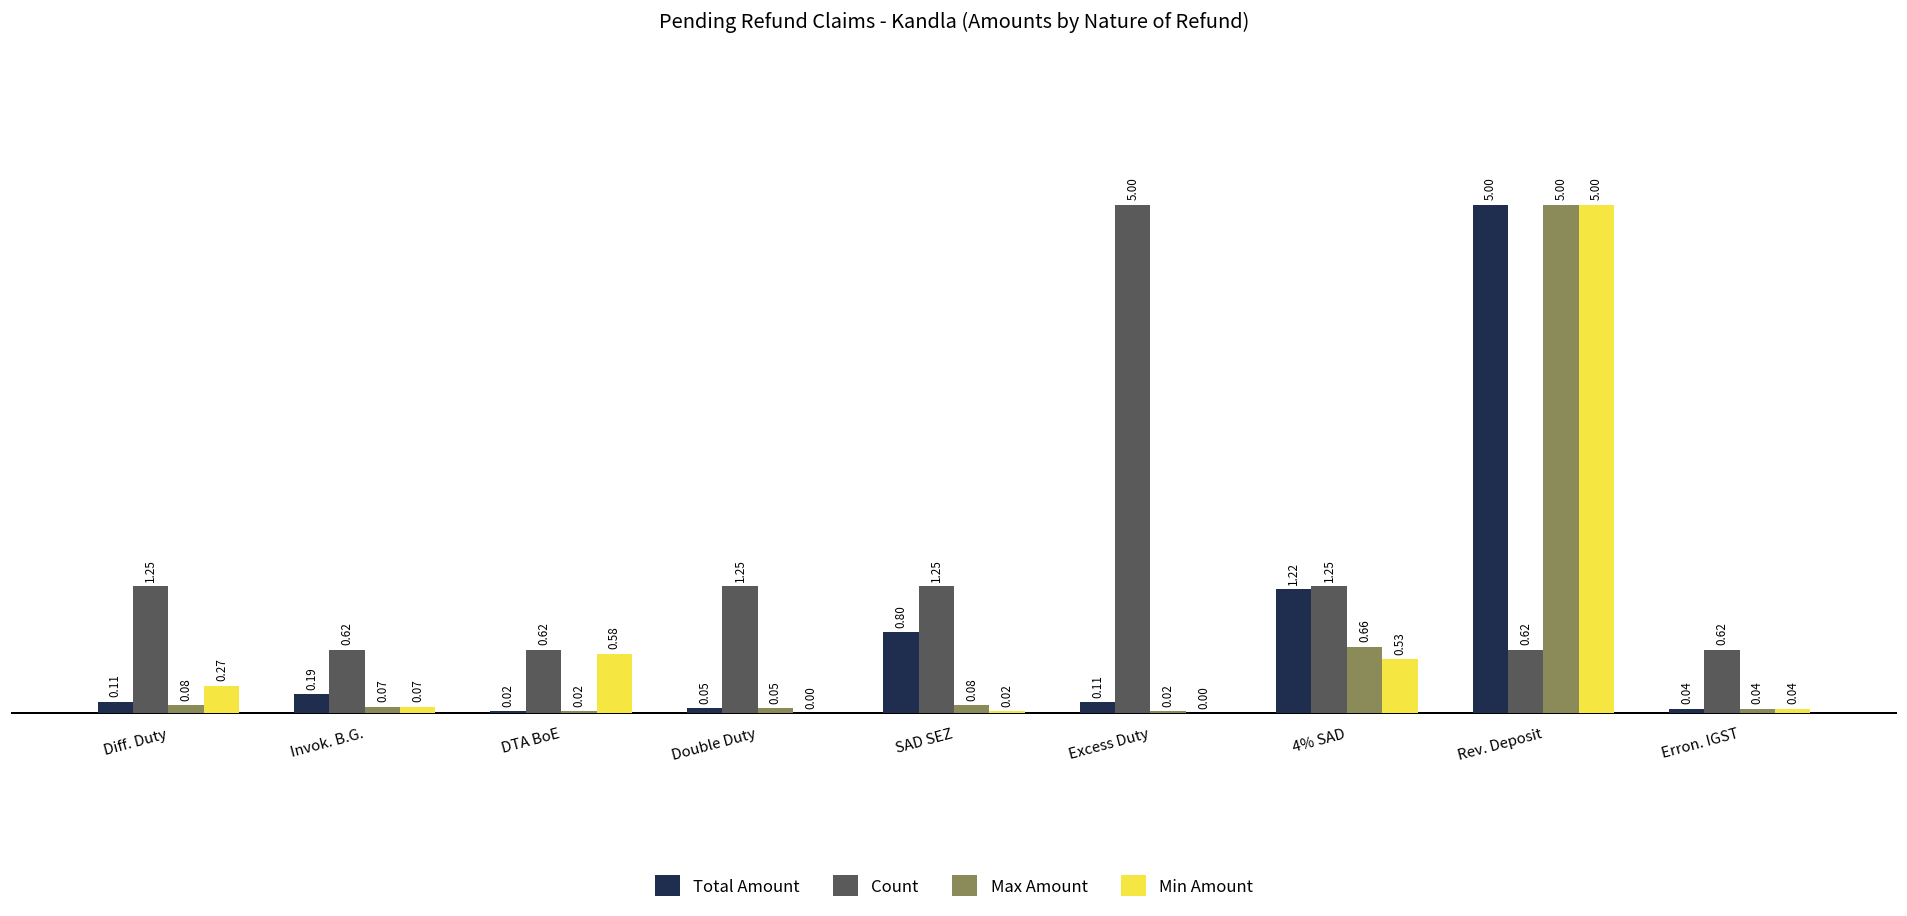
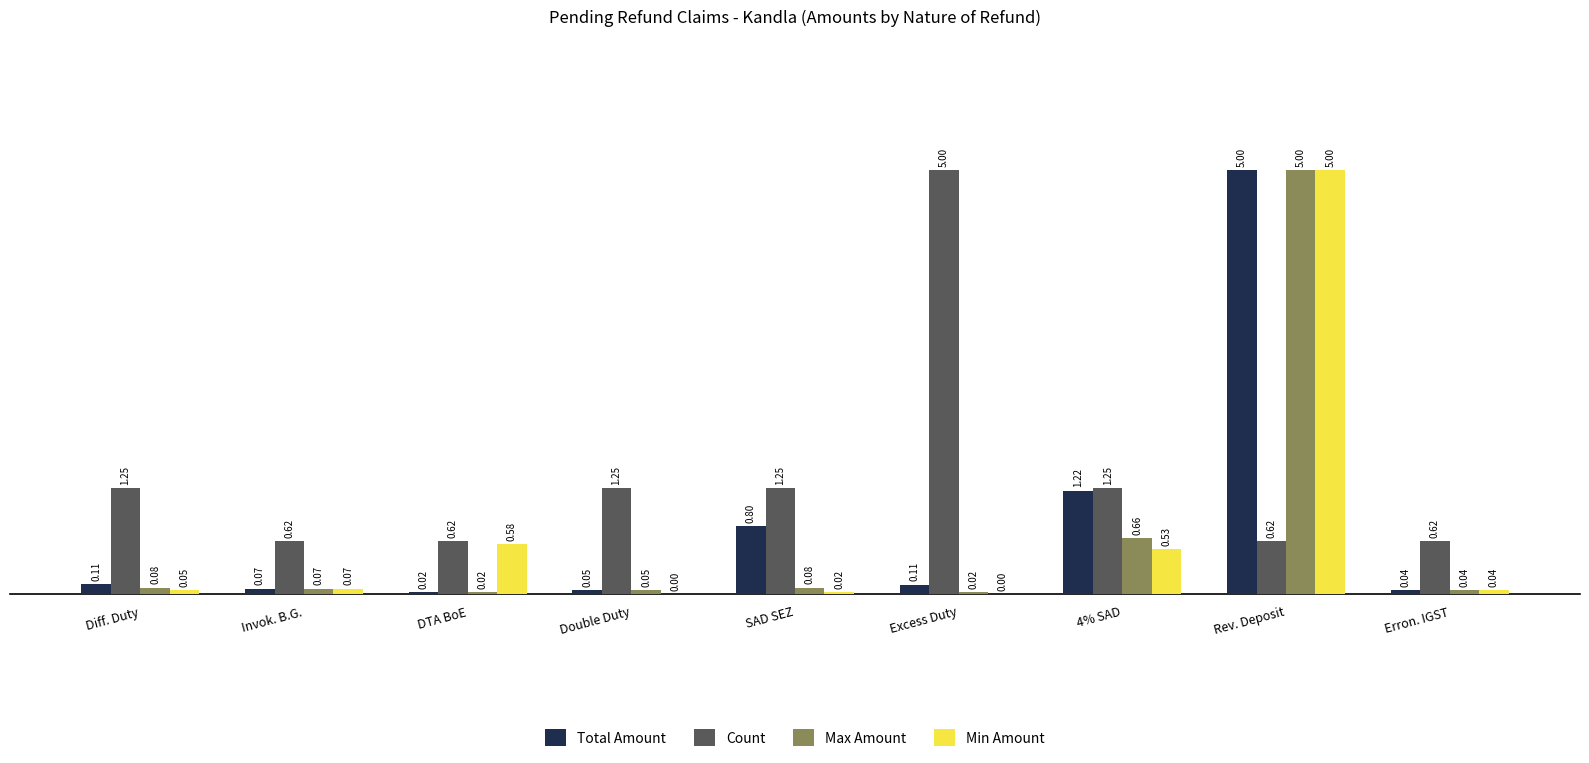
  {
    "Total Amount": {
      "Diff. Duty": 0.11,
-     "Invok. B.G.": 0.19,
+     "Invok. B.G.": 0.07,
      "DTA BoE": 0.02,
      "Double Duty": 0.05,
      "SAD SEZ": 0.80,
      "Excess Duty": 0.11,
      "4% SAD": 1.22,
      "Rev. Deposit": 5.00,
      "Erron. IGST": 0.04
    },
    "Count": {
      "Diff. Duty": 1.25,
      "Invok. B.G.": 0.62,
      "DTA BoE": 0.62,
      "Double Duty": 1.25,
      "SAD SEZ": 1.25,
      "Excess Duty": 5.00,
      "4% SAD": 1.25,
      "Rev. Deposit": 0.62,
      "Erron. IGST": 0.62
    },
    "Max Amount": {
      "Diff. Duty": 0.08,
      "Invok. B.G.": 0.07,
      "DTA BoE": 0.02,
      "Double Duty": 0.05,
      "SAD SEZ": 0.08,
      "Excess Duty": 0.02,
      "4% SAD": 0.66,
      "Rev. Deposit": 5.00,
      "Erron. IGST": 0.04
    },
    "Min Amount": {
-     "Diff. Duty": 0.27,
+     "Diff. Duty": 0.05,
      "Invok. B.G.": 0.07,
      "DTA BoE": 0.58,
      "Double Duty": 0.00,
      "SAD SEZ": 0.02,
      "Excess Duty": 0.00,
      "4% SAD": 0.53,
      "Rev. Deposit": 5.00,
      "Erron. IGST": 0.04
    }
  }
